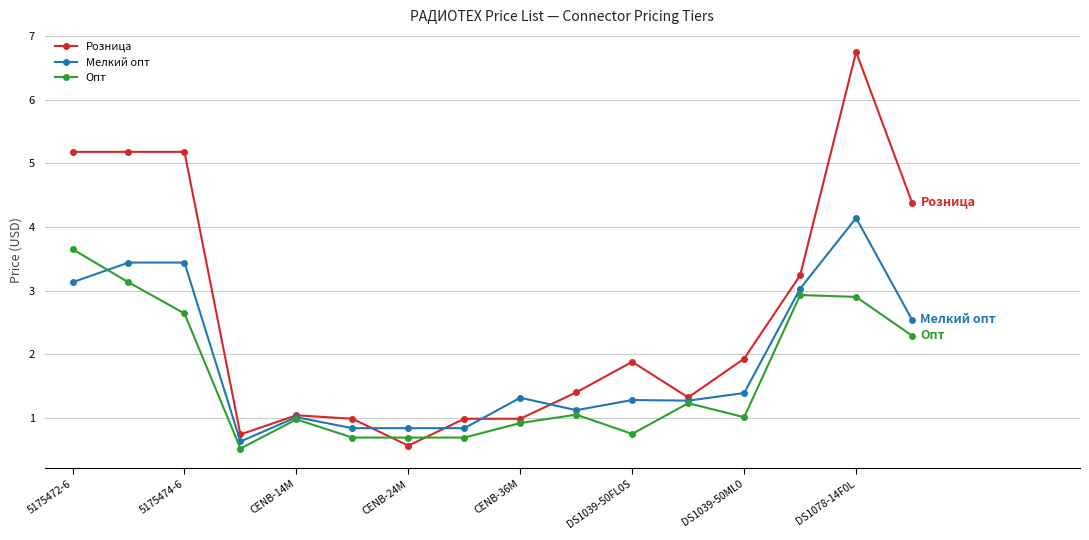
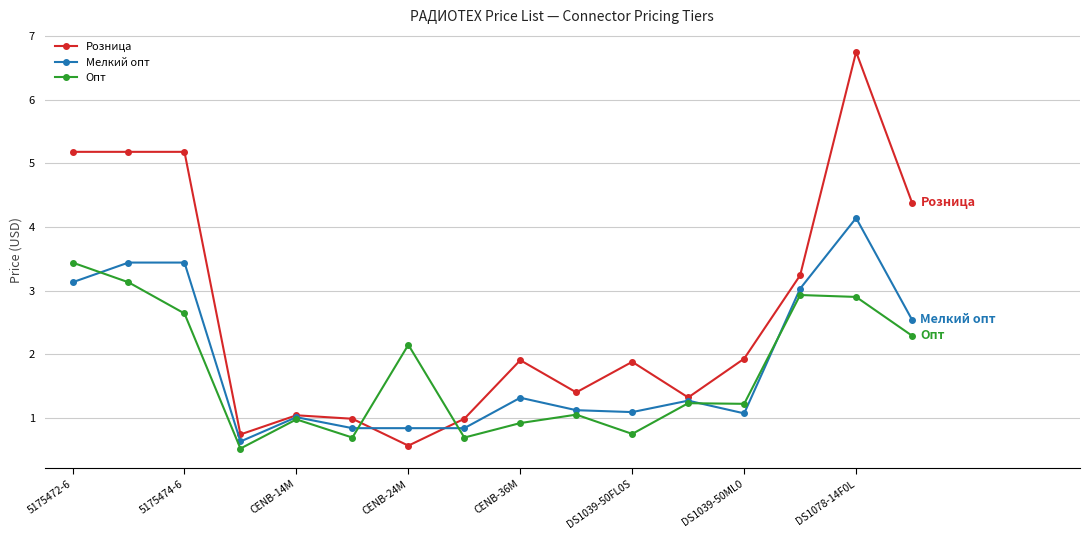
  {
    "Розница": {
      "5175472-6": 5.2,
      "5175474-6": 5.2,
      "CENB-24M": 0.6,
-     "CENB-36M": 1.0,
+     "CENB-36M": 1.9,
      "DS1039-50FL0S": 1.9,
      "DS1039-50ML0": 1.9,
      "DS1078-14F0L": 6.8
    },
    "Мелкий опт": {
      "5175472-6": 3.1,
      "5175474-6": 3.4,
      "CENB-24M": 0.8,
      "CENB-36M": 1.3,
-     "DS1039-50FL0S": 1.3,
-     "DS1039-50ML0": 1.4,
+     "DS1039-50FL0S": 1.1,
+     "DS1039-50ML0": 1.1,
      "DS1078-14F0L": 4.1
    },
    "Опт": {
-     "5175472-6": 3.7,
+     "5175472-6": 3.4,
      "5175474-6": 2.6,
-     "CENB-24M": 0.7,
+     "CENB-24M": 2.1,
      "CENB-36M": 0.9,
      "DS1039-50FL0S": 0.7,
-     "DS1039-50ML0": 1.0,
+     "DS1039-50ML0": 1.2,
      "DS1078-14F0L": 2.9
    }
  }
